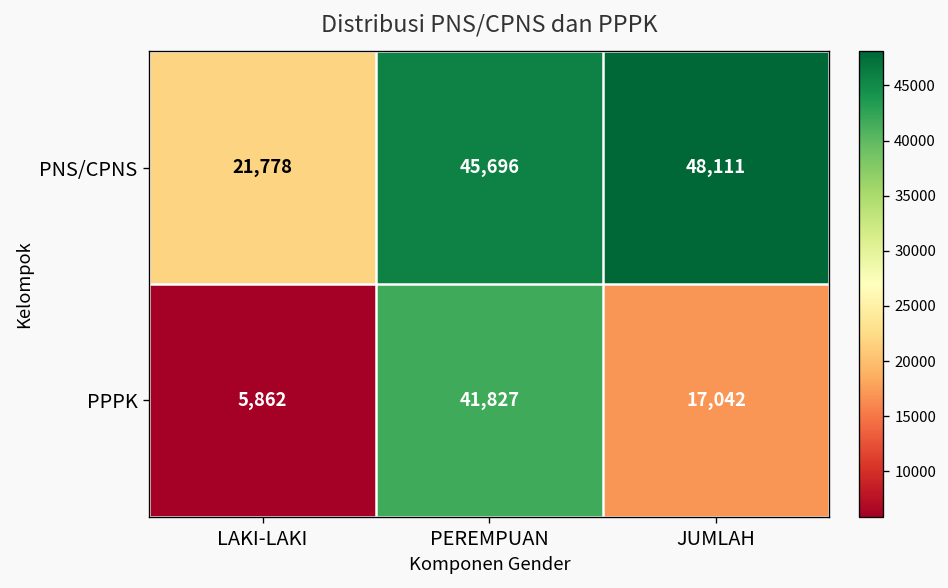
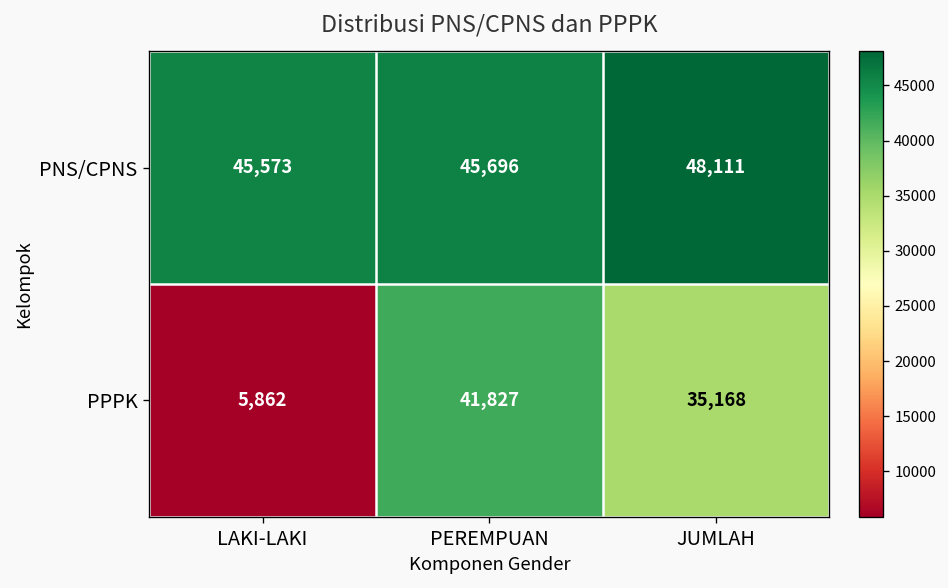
  {
    "PNS/CPNS": {
-     "LAKI-LAKI": "21,778",
+     "LAKI-LAKI": "45,573",
      "PEREMPUAN": "45,696",
      "JUMLAH": "48,111"
    },
    "PPPK": {
      "LAKI-LAKI": "5,862",
      "PEREMPUAN": "41,827",
-     "JUMLAH": "17,042"
+     "JUMLAH": "35,168"
    }
  }
